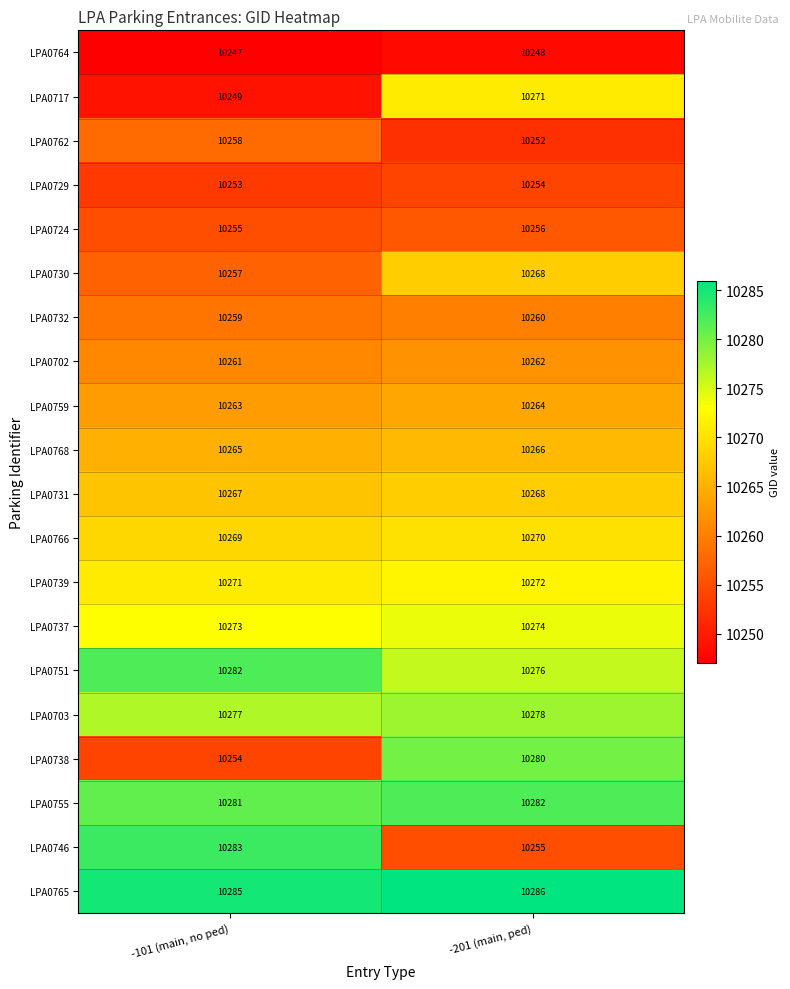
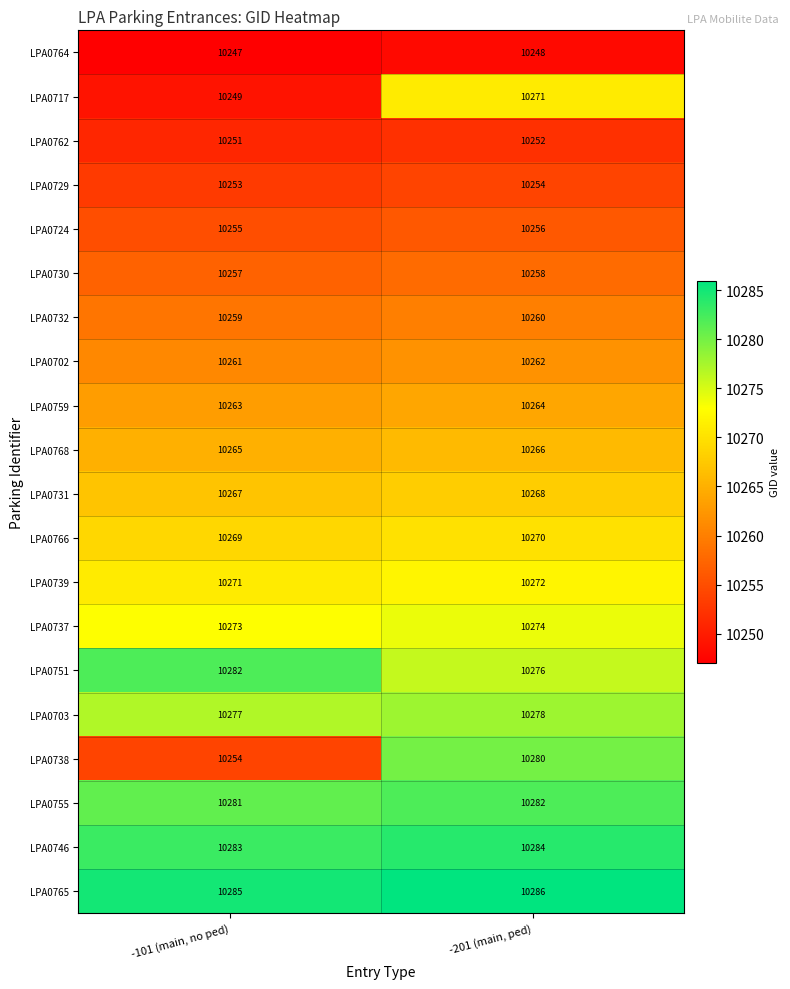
  {
    "LPA0764": {
      "-101 (main, no ped)": 10247,
      "-201 (main, ped)": 10248
    },
    "LPA0717": {
      "-101 (main, no ped)": 10249,
      "-201 (main, ped)": 10271
    },
    "LPA0762": {
-     "-101 (main, no ped)": 10258,
+     "-101 (main, no ped)": 10251,
      "-201 (main, ped)": 10252
    },
    "LPA0729": {
      "-101 (main, no ped)": 10253,
      "-201 (main, ped)": 10254
    },
    "LPA0724": {
      "-101 (main, no ped)": 10255,
      "-201 (main, ped)": 10256
    },
    "LPA0730": {
      "-101 (main, no ped)": 10257,
-     "-201 (main, ped)": 10268
+     "-201 (main, ped)": 10258
    },
    "LPA0732": {
      "-101 (main, no ped)": 10259,
      "-201 (main, ped)": 10260
    },
    "LPA0702": {
      "-101 (main, no ped)": 10261,
      "-201 (main, ped)": 10262
    },
    "LPA0759": {
      "-101 (main, no ped)": 10263,
      "-201 (main, ped)": 10264
    },
    "LPA0768": {
      "-101 (main, no ped)": 10265,
      "-201 (main, ped)": 10266
    },
    "LPA0731": {
      "-101 (main, no ped)": 10267,
      "-201 (main, ped)": 10268
    },
    "LPA0766": {
      "-101 (main, no ped)": 10269,
      "-201 (main, ped)": 10270
    },
    "LPA0739": {
      "-101 (main, no ped)": 10271,
      "-201 (main, ped)": 10272
    },
    "LPA0737": {
      "-101 (main, no ped)": 10273,
      "-201 (main, ped)": 10274
    },
    "LPA0751": {
      "-101 (main, no ped)": 10282,
      "-201 (main, ped)": 10276
    },
    "LPA0703": {
      "-101 (main, no ped)": 10277,
      "-201 (main, ped)": 10278
    },
    "LPA0738": {
      "-101 (main, no ped)": 10254,
      "-201 (main, ped)": 10280
    },
    "LPA0755": {
      "-101 (main, no ped)": 10281,
      "-201 (main, ped)": 10282
    },
    "LPA0746": {
      "-101 (main, no ped)": 10283,
-     "-201 (main, ped)": 10255
+     "-201 (main, ped)": 10284
    },
    "LPA0765": {
      "-101 (main, no ped)": 10285,
      "-201 (main, ped)": 10286
    }
  }
